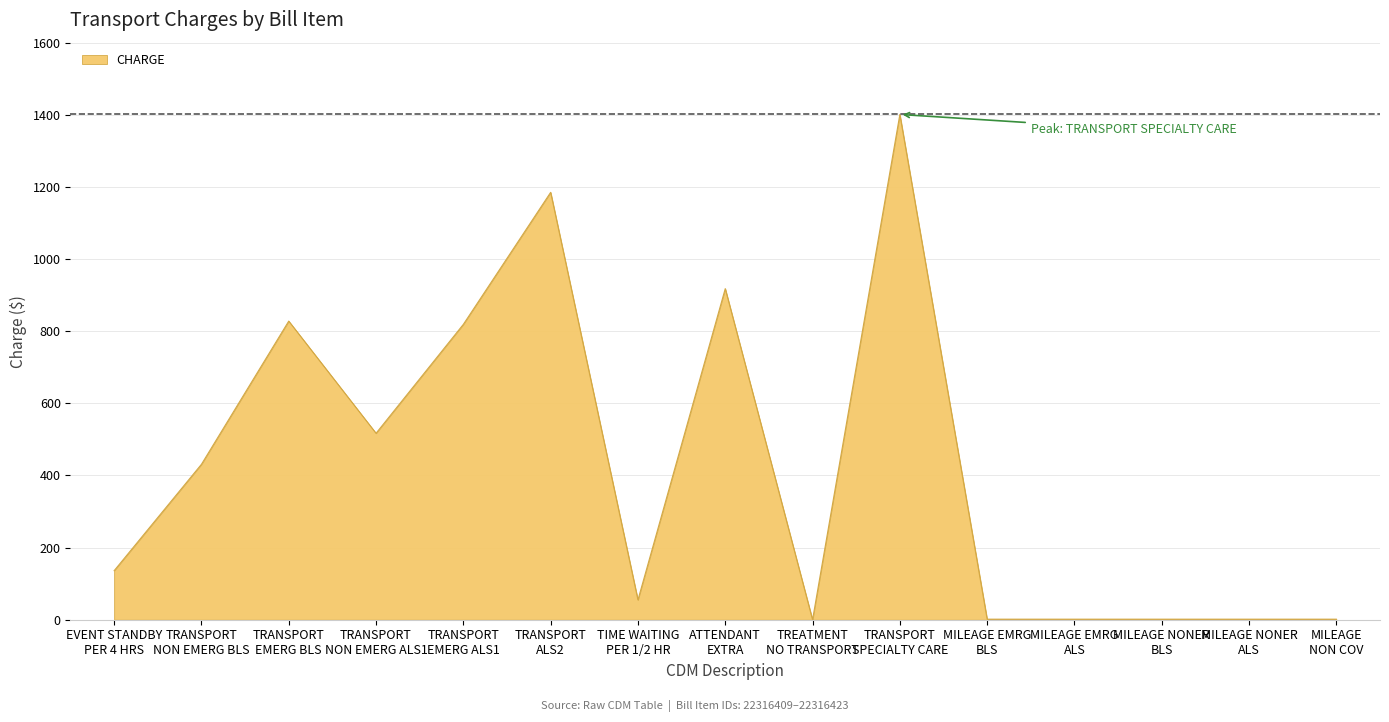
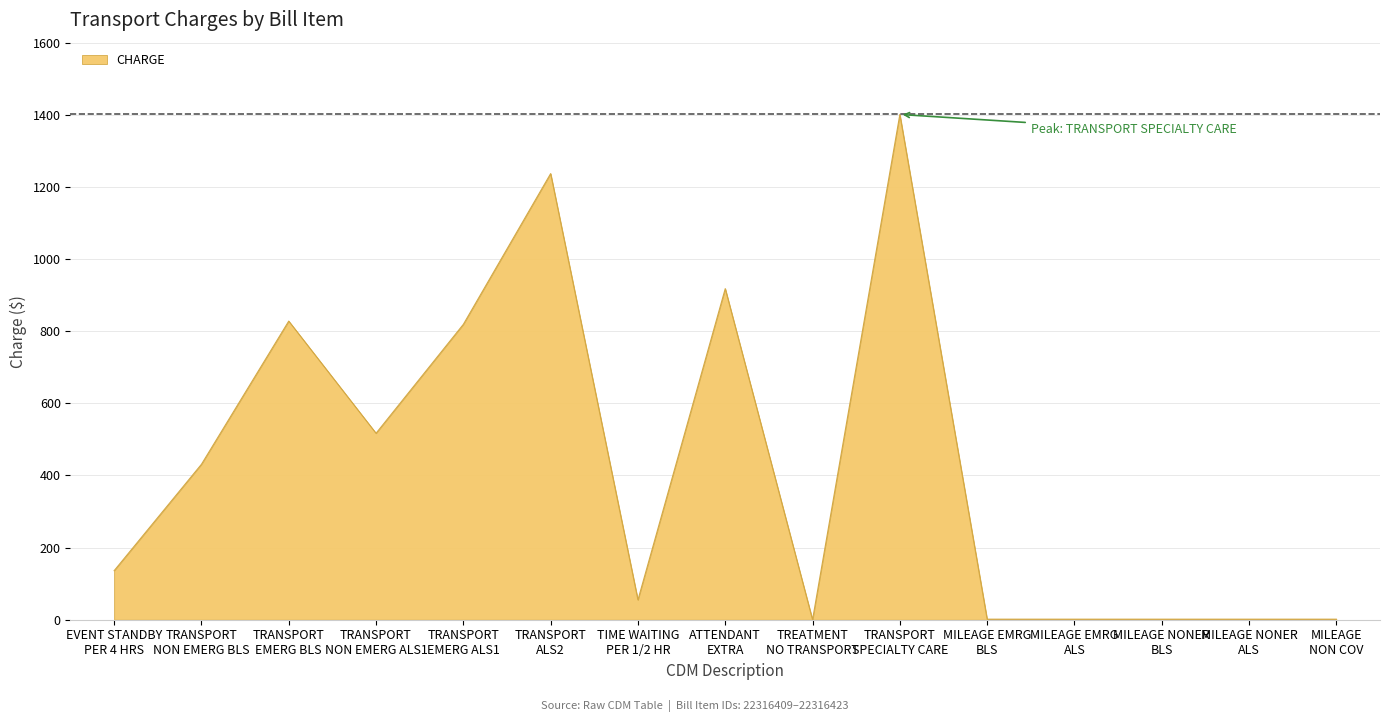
  {
    "EVENT STANDBY PER 4 HRS": 140,
    "TRANSPORT NON EMERG BLS": 430,
    "TRANSPORT EMERG BLS": 830,
    "TRANSPORT NON EMERG ALS1": 520,
    "TRANSPORT EMERG ALS1": 820,
-   "TRANSPORT ALS2": 1190,
+   "TRANSPORT ALS2": 1240,
    "TIME WAITING PER 1/2 HR": 60,
    "ATTENDANT EXTRA": 920,
    "TREATMENT NO TRANSPORT": 0,
    "TRANSPORT SPECIALTY CARE": 1400,
    "MILEAGE EMRG BLS": 0,
    "MILEAGE EMRG ALS": 0,
    "MILEAGE NONER BLS": 0,
    "MILEAGE NONER ALS": 0,
    "MILEAGE NON COV": 0
  }
